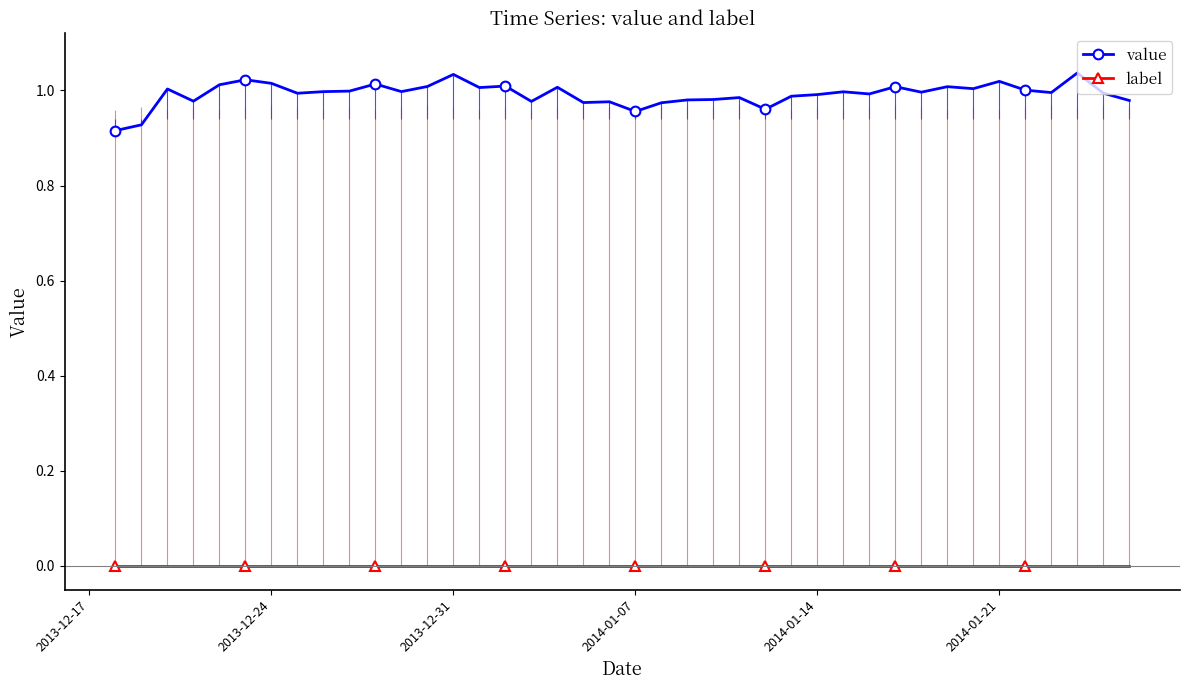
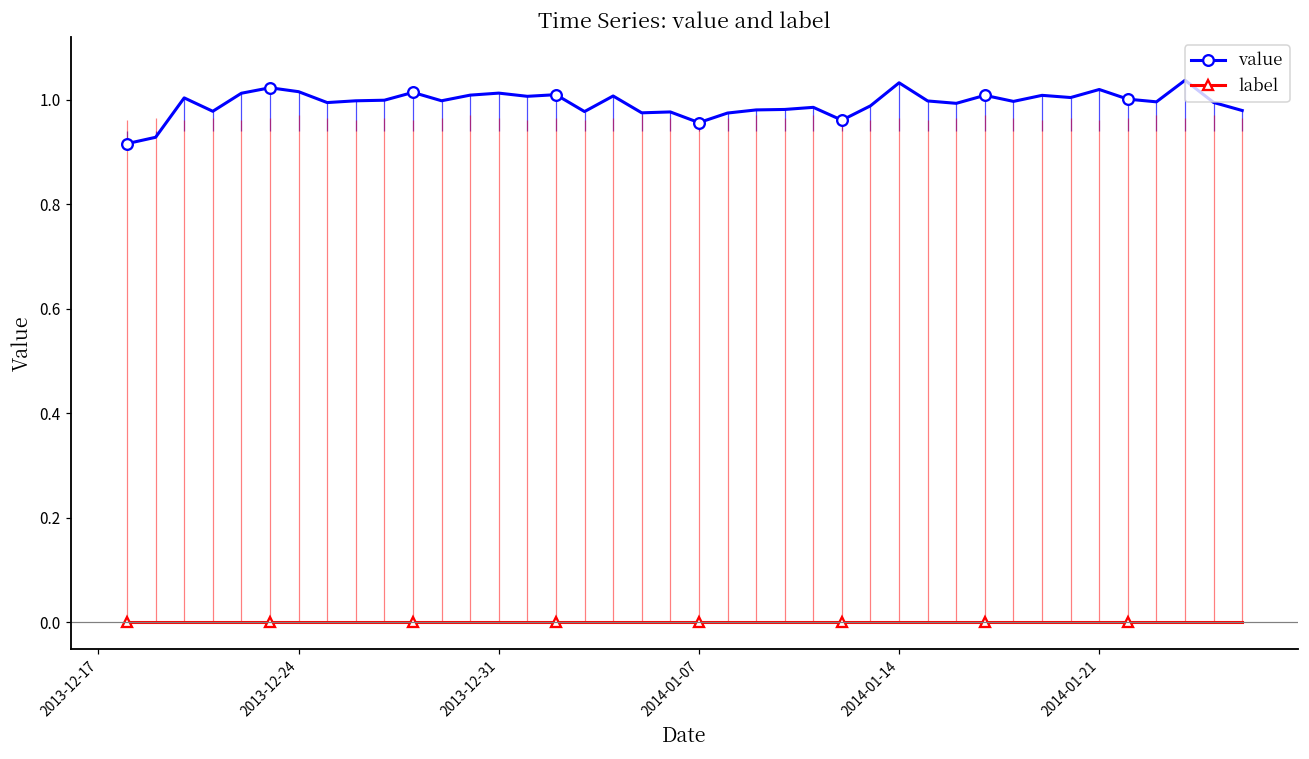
  {
    "value": {
      "2013-12-24": 1.02,
-     "2013-12-31": 1.03,
+     "2013-12-31": 1.01,
      "2014-01-07": 0.96,
-     "2014-01-14": 0.99,
+     "2014-01-14": 1.03,
      "2014-01-21": 1.02
    },
    "label": {
      "2013-12-24": 0.00,
      "2013-12-31": 0.00,
      "2014-01-07": 0.00,
      "2014-01-14": 0.00,
      "2014-01-21": 0.00
    }
  }
